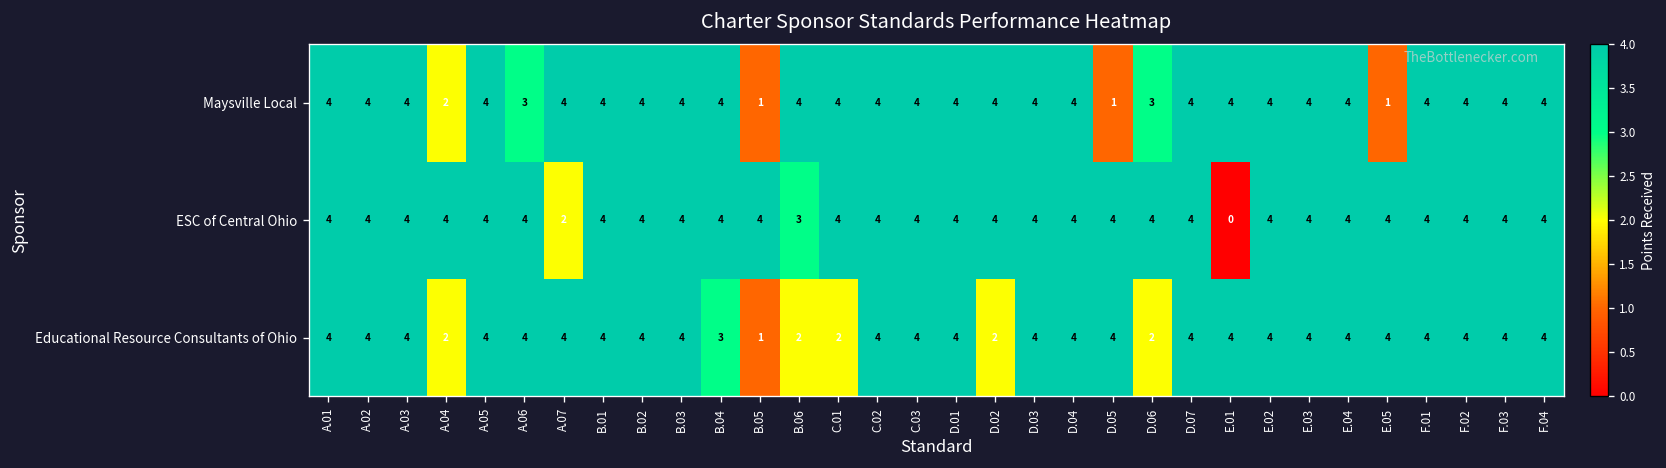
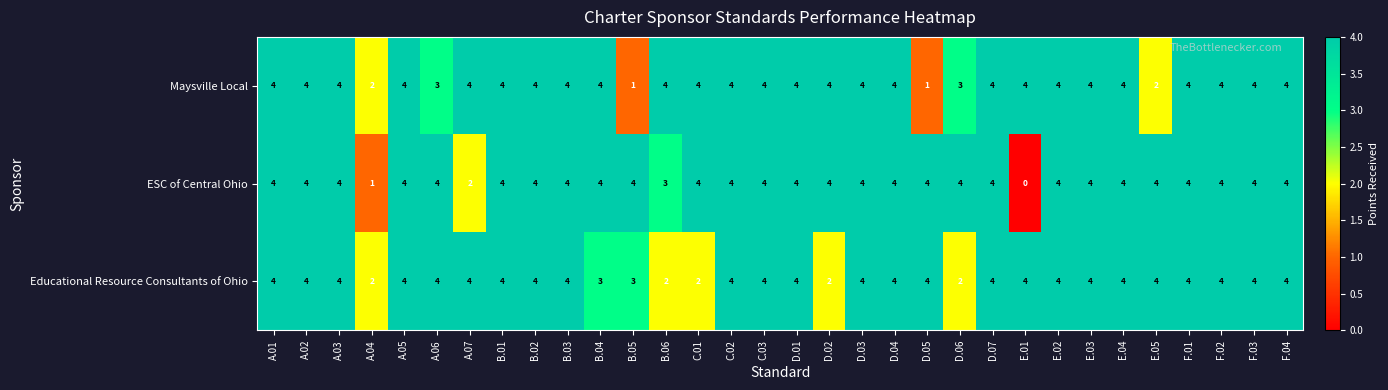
  {
    "Maysville Local": {
      "A.01": 4,
      "A.02": 4,
      "A.03": 4,
      "A.04": 2,
      "A.05": 4,
      "A.06": 3,
      "A.07": 4,
      "B.01": 4,
      "B.02": 4,
      "B.03": 4,
      "B.04": 4,
      "B.05": 1,
      "B.06": 4,
      "C.01": 4,
      "C.02": 4,
      "C.03": 4,
      "D.01": 4,
      "D.02": 4,
      "D.03": 4,
      "D.04": 4,
      "D.05": 1,
      "D.06": 3,
      "D.07": 4,
      "E.01": 4,
      "E.02": 4,
      "E.03": 4,
      "E.04": 4,
-     "E.05": 1,
+     "E.05": 2,
      "F.01": 4,
      "F.03": 4,
      "F.04": 4
    },
    "ESC of Central Ohio": {
      "A.01": 4,
      "A.02": 4,
      "A.03": 4,
-     "A.04": 4,
+     "A.04": 1,
      "A.05": 4,
      "A.06": 4,
      "A.07": 2,
      "B.01": 4,
      "B.02": 4,
      "B.03": 4,
      "B.04": 4,
      "B.05": 4,
      "B.06": 3,
      "C.01": 4,
      "C.02": 4,
      "C.03": 4,
      "D.01": 4,
      "D.02": 4,
      "D.03": 4,
      "D.04": 4,
      "D.05": 4,
      "D.06": 4,
      "D.07": 4,
      "E.01": 0,
      "E.02": 4,
      "E.03": 4,
      "E.04": 4,
      "E.05": 4,
      "F.01": 4,
      "F.02": 4,
      "F.03": 4,
      "F.04": 4
    },
    "Educational Resource Consultants of Ohio": {
      "A.01": 4,
      "A.02": 4,
      "A.03": 4,
      "A.04": 2,
      "A.05": 4,
      "A.06": 4,
      "A.07": 4,
      "B.01": 4,
      "B.02": 4,
      "B.03": 4,
      "B.04": 3,
-     "B.05": 1,
+     "B.05": 3,
      "B.06": 2,
      "C.01": 2,
      "C.02": 4,
      "C.03": 4,
      "D.01": 4,
      "D.02": 2,
      "D.03": 4,
      "D.04": 4,
      "D.05": 4,
      "D.06": 2,
      "D.07": 4,
      "E.01": 4,
      "E.02": 4,
      "E.03": 4,
      "E.04": 4,
      "E.05": 4,
      "F.01": 4,
      "F.02": 4,
      "F.03": 4,
      "F.04": 4
    }
  }
